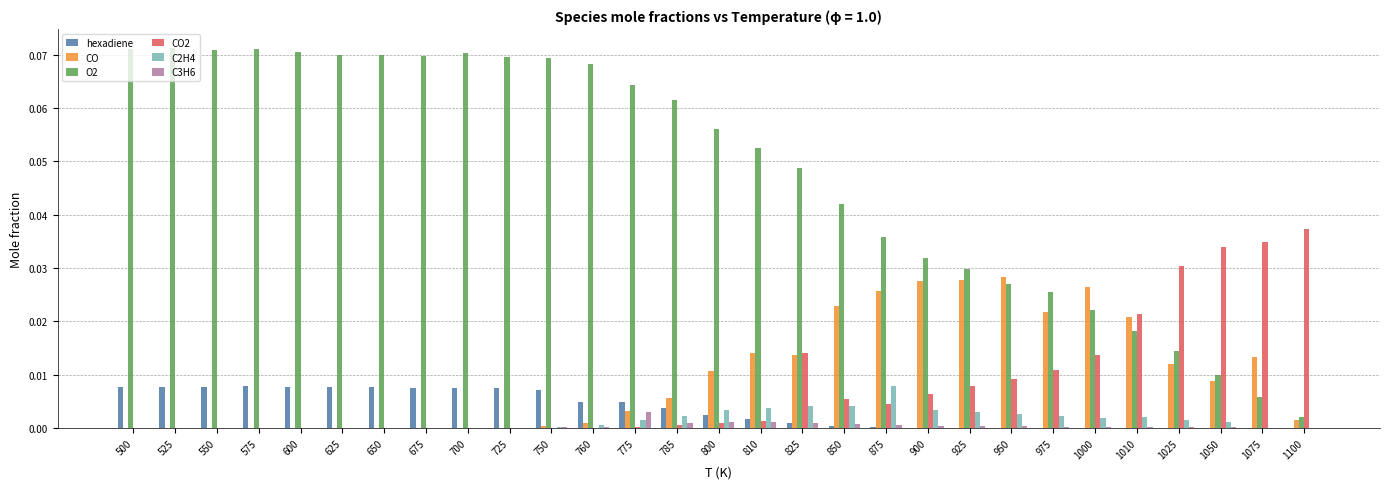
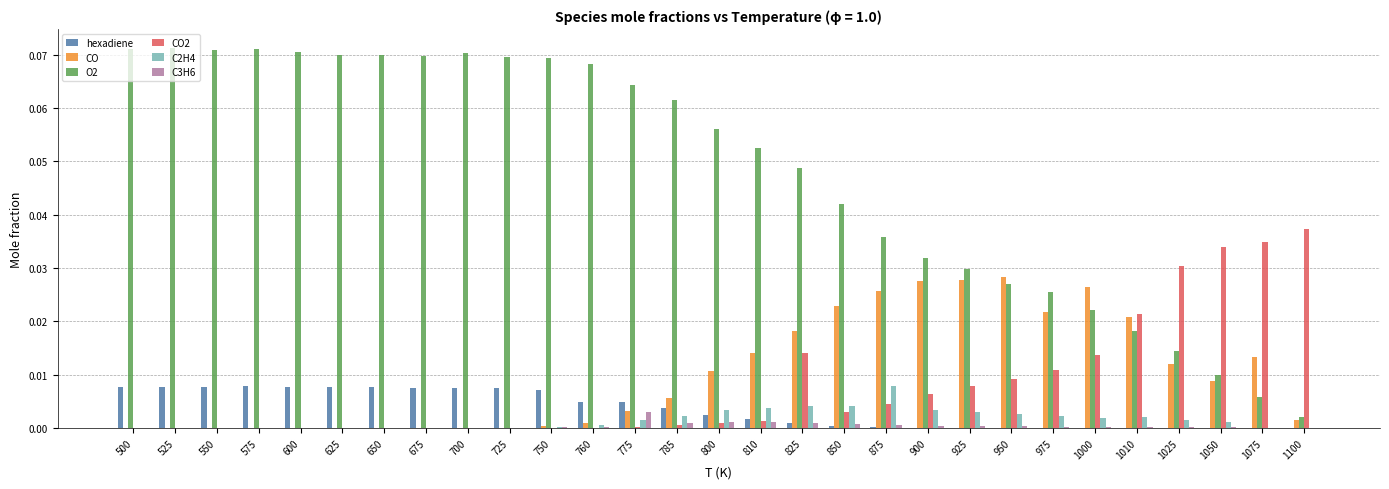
  {
    "hexadiene": {
      "500": 0.008,
      "525": 0.008,
      "550": 0.008,
      "575": 0.008,
      "600": 0.008,
      "625": 0.008,
      "650": 0.008,
      "675": 0.008,
      "700": 0.008,
      "725": 0.008,
      "750": 0.007,
      "760": 0.005,
      "775": 0.005,
      "785": 0.004,
      "800": 0.002,
      "810": 0.002,
      "825": 0.001,
      "950": 0.000,
      "975": 0.000,
      "1000": 0.000,
      "1010": 0.000,
      "1025": 0.000,
      "1050": 0.000,
      "1075": 0.000,
      "1100": 0.000
    },
    "CO": {
      "760": 0.001,
      "775": 0.003,
      "785": 0.006,
      "800": 0.011,
      "810": 0.014,
-     "825": 0.014,
+     "825": 0.018,
      "850": 0.023,
      "875": 0.026,
      "900": 0.028,
      "925": 0.028,
      "950": 0.028,
      "975": 0.022,
      "1000": 0.027,
      "1010": 0.021,
      "1025": 0.012,
      "1050": 0.009,
      "1075": 0.013,
      "1100": 0.001
    },
    "O2": {
      "550": 0.071,
      "575": 0.071,
      "600": 0.071,
      "625": 0.070,
      "650": 0.070,
      "675": 0.070,
      "700": 0.070,
      "725": 0.070,
      "750": 0.069,
      "760": 0.068,
      "775": 0.064,
      "785": 0.062,
      "800": 0.056,
      "810": 0.052,
      "825": 0.049,
      "850": 0.042,
      "875": 0.036,
      "900": 0.032,
      "925": 0.030,
      "950": 0.027,
      "975": 0.026,
      "1000": 0.022,
      "1010": 0.018,
      "1025": 0.014,
      "1050": 0.010,
      "1075": 0.006,
      "1100": 0.002
    },
    "CO2": {
      "785": 0.001,
      "800": 0.001,
      "810": 0.001,
      "825": 0.014,
-     "850": 0.005,
+     "850": 0.003,
      "875": 0.005,
      "900": 0.006,
      "925": 0.008,
      "950": 0.009,
      "975": 0.011,
      "1000": 0.014,
      "1010": 0.021,
      "1025": 0.030,
      "1050": 0.034,
      "1075": 0.035,
      "1100": 0.037
    },
    "C2H4": {
      "500": 0.000,
      "525": 0.000,
      "550": 0.000,
      "575": 0.000,
      "600": 0.000,
      "625": 0.000,
      "760": 0.001,
      "775": 0.001,
      "785": 0.002,
      "800": 0.003,
      "810": 0.004,
      "825": 0.004,
      "850": 0.004,
      "875": 0.008,
      "900": 0.003,
      "925": 0.003,
      "950": 0.003,
      "975": 0.002,
      "1000": 0.002,
      "1010": 0.002,
      "1025": 0.002,
      "1050": 0.001
    },
    "C3H6": {
      "500": 0.000,
      "525": 0.000,
      "550": 0.000,
      "575": 0.000,
      "600": 0.000,
      "625": 0.000,
      "775": 0.003,
      "785": 0.001,
      "800": 0.001,
      "810": 0.001,
      "825": 0.001,
      "850": 0.001,
      "875": 0.001,
      "1100": 0.000
    }
  }
